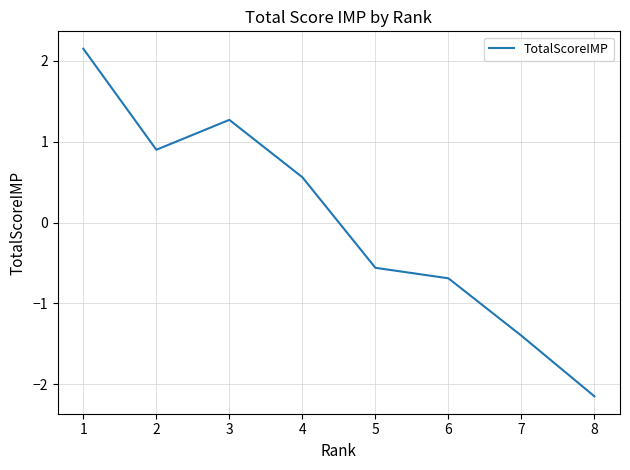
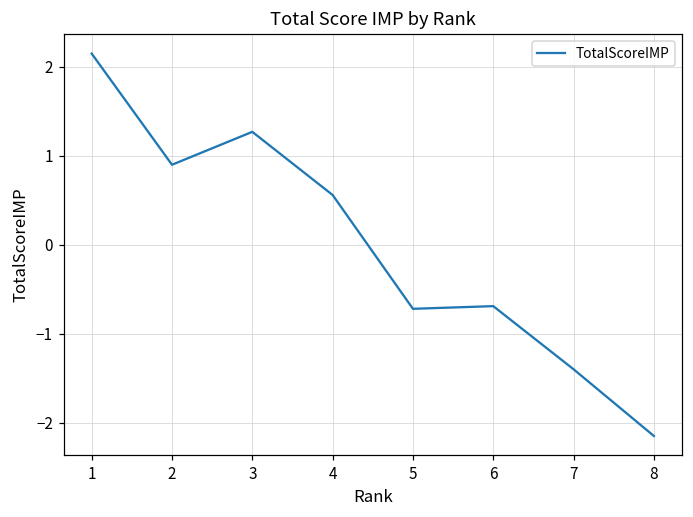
  {
    "1": 2.2,
    "2": 0.9,
    "3": 1.3,
    "4": 0.6,
-   "5": -0.6,
+   "5": -0.7,
    "6": -0.7,
    "7": -1.4,
    "8": -2.2
  }
